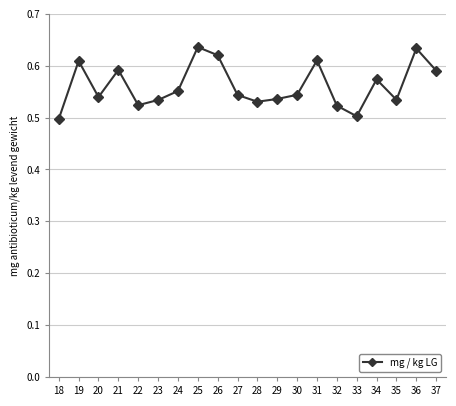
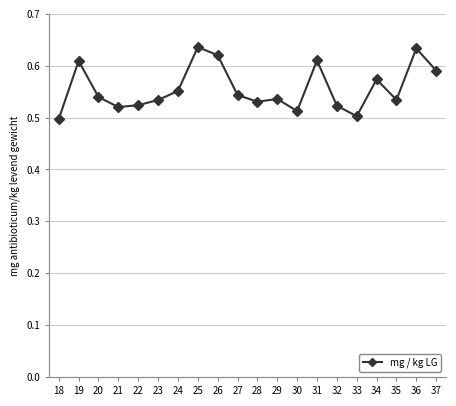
  {
    "18": 0.50,
    "19": 0.61,
    "20": 0.54,
-   "21": 0.59,
+   "21": 0.52,
    "22": 0.52,
    "23": 0.53,
    "24": 0.55,
    "25": 0.64,
    "26": 0.62,
    "27": 0.54,
    "28": 0.53,
    "29": 0.54,
-   "30": 0.54,
+   "30": 0.51,
    "31": 0.61,
    "32": 0.52,
    "33": 0.50,
    "34": 0.57,
    "35": 0.53,
    "36": 0.63,
    "37": 0.59
  }
